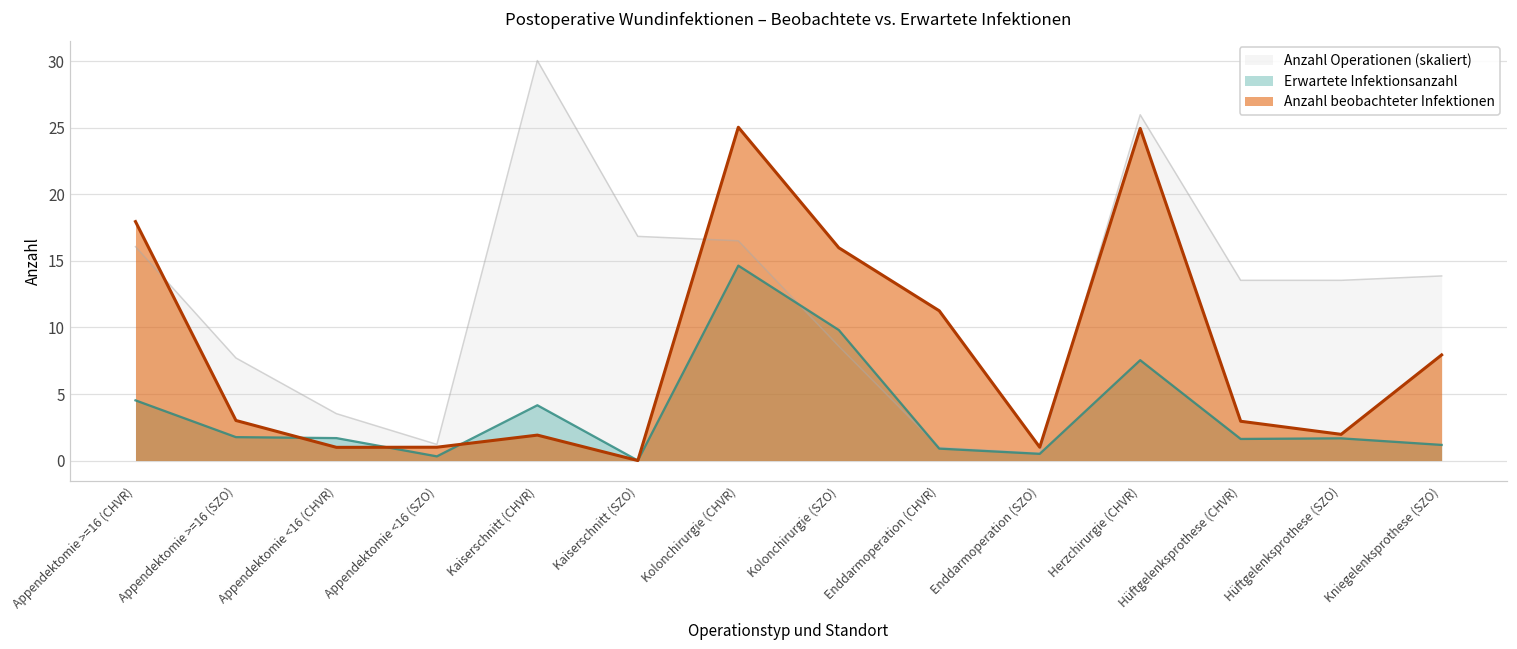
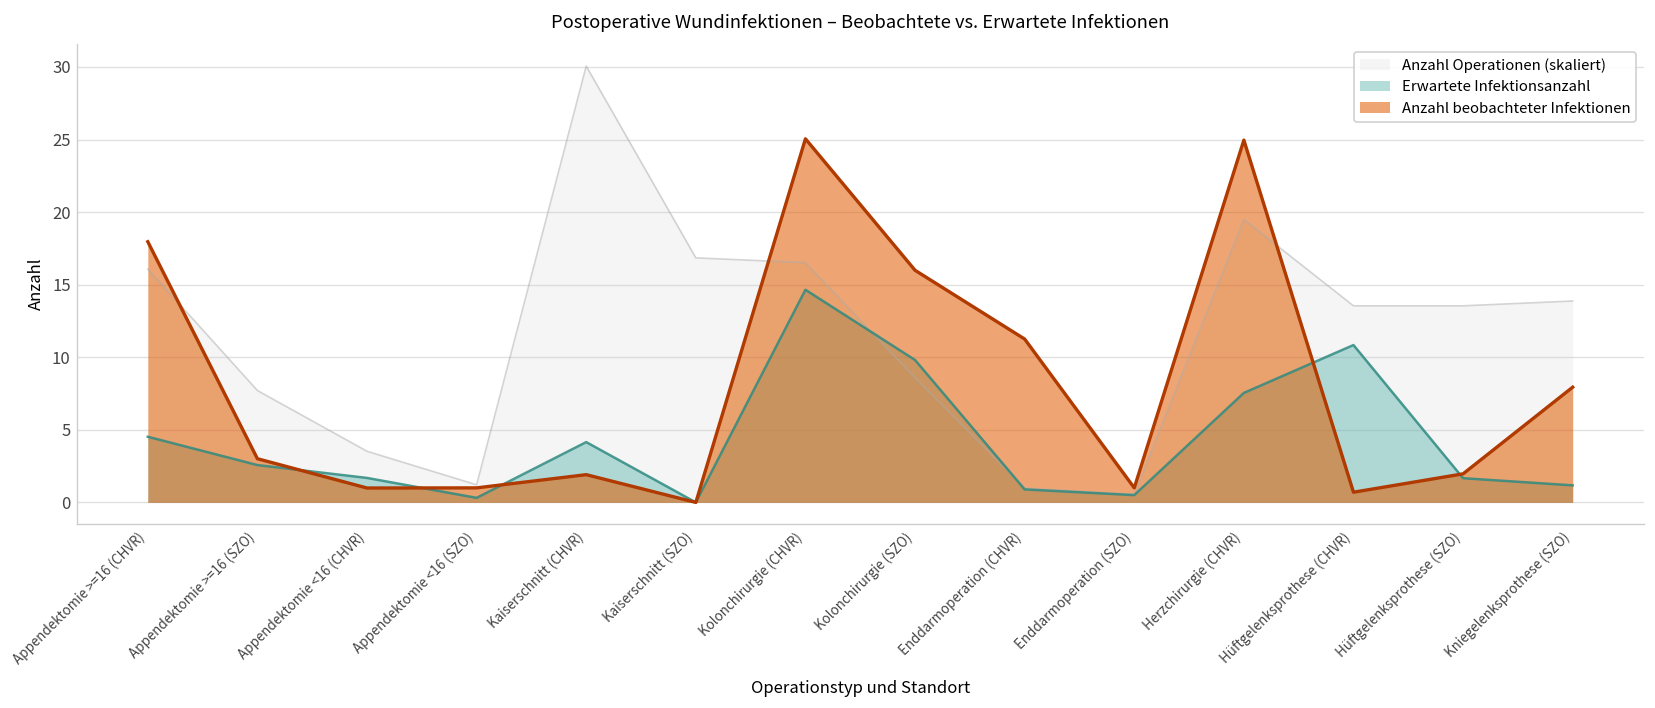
  {
    "Anzahl Operationen (skaliert)": {
      "Appendektomie >=16 (CHVR)": 16.1,
      "Appendektomie >=16 (SZO)": 7.7,
      "Appendektomie <16 (CHVR)": 3.5,
      "Appendektomie <16 (SZO)": 1.2,
      "Kaiserschnitt (CHVR)": 30.1,
      "Kaiserschnitt (SZO)": 16.8,
      "Kolonchirurgie (CHVR)": 16.5,
      "Kolonchirurgie (SZO)": 8.6,
-     "Herzchirurgie (CHVR)": 26.0,
+     "Herzchirurgie (CHVR)": 19.5,
      "Hüftgelenksprothese (CHVR)": 13.5,
      "Hüftgelenksprothese (SZO)": 13.5,
      "Kniegelenksprothese (SZO)": 13.9
    },
    "Erwartete Infektionsanzahl": {
      "Appendektomie >=16 (CHVR)": 4.5,
-     "Appendektomie >=16 (SZO)": 1.8,
+     "Appendektomie >=16 (SZO)": 2.6,
      "Appendektomie <16 (CHVR)": 1.7,
      "Appendektomie <16 (SZO)": 0.3,
      "Kaiserschnitt (CHVR)": 4.2,
      "Kolonchirurgie (CHVR)": 14.6,
      "Kolonchirurgie (SZO)": 9.8,
      "Herzchirurgie (CHVR)": 7.5,
-     "Hüftgelenksprothese (CHVR)": 1.6,
+     "Hüftgelenksprothese (CHVR)": 10.8,
      "Hüftgelenksprothese (SZO)": 1.7,
      "Kniegelenksprothese (SZO)": 1.2
    },
    "Anzahl beobachteter Infektionen": {
      "Appendektomie >=16 (CHVR)": 18.0,
      "Appendektomie >=16 (SZO)": 3.0,
      "Appendektomie <16 (CHVR)": 1.0,
      "Appendektomie <16 (SZO)": 1.0,
      "Kaiserschnitt (CHVR)": 1.9,
      "Kolonchirurgie (CHVR)": 25.0,
      "Kolonchirurgie (SZO)": 16.0,
      "Enddarmoperation (CHVR)": 11.3,
      "Enddarmoperation (SZO)": 1.0,
      "Herzchirurgie (CHVR)": 25.0,
-     "Hüftgelenksprothese (CHVR)": 3.0,
+     "Hüftgelenksprothese (CHVR)": 0.7,
      "Hüftgelenksprothese (SZO)": 2.0,
      "Kniegelenksprothese (SZO)": 7.9
    }
  }
